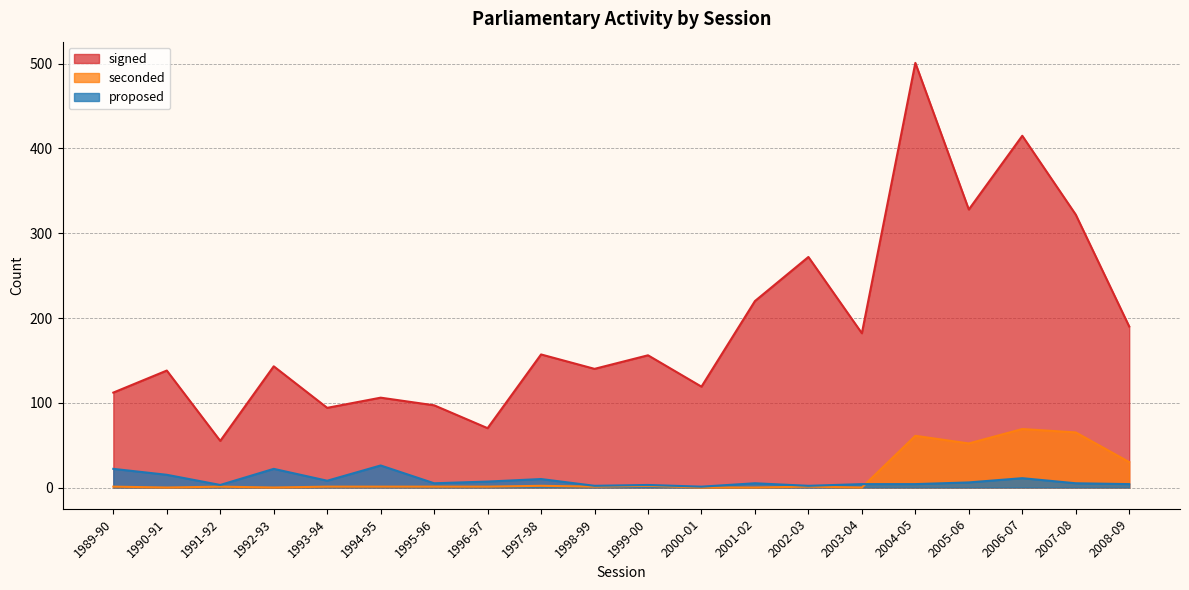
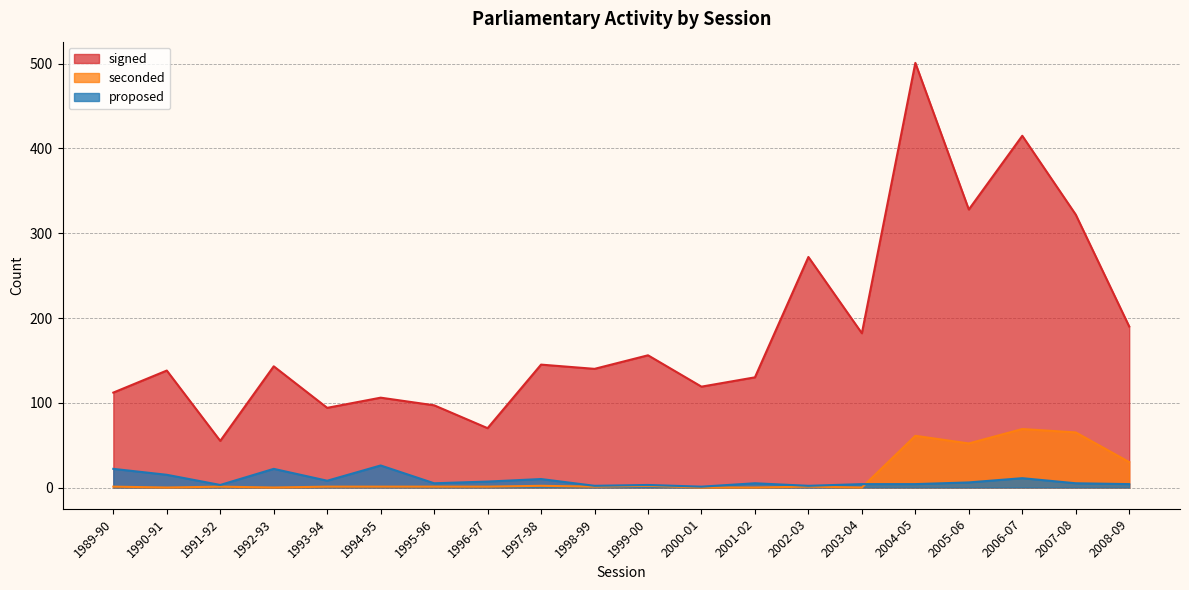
  {
    "signed": {
      "1989-90": 110,
      "1990-91": 140,
      "1991-92": 60,
      "1992-93": 140,
      "1993-94": 90,
      "1994-95": 110,
      "1995-96": 100,
      "1996-97": 70,
-     "1997-98": 160,
+     "1997-98": 150,
      "1998-99": 140,
      "1999-00": 160,
      "2000-01": 120,
-     "2001-02": 220,
+     "2001-02": 130,
      "2002-03": 270,
      "2003-04": 180,
      "2004-05": 500,
      "2005-06": 330,
      "2006-07": 420,
      "2007-08": 320,
      "2008-09": 190
    },
    "seconded": {
      "1989-90": 0,
      "1990-91": 0,
      "1992-93": 0,
      "1993-94": 0,
      "1994-95": 0,
      "1995-96": 0,
      "1996-97": 0,
      "1997-98": 0,
      "2001-02": 0,
      "2003-04": 0,
      "2004-05": 60,
      "2005-06": 50,
      "2006-07": 70,
      "2007-08": 70,
      "2008-09": 30
    },
    "proposed": {
      "1989-90": 20,
      "1990-91": 20,
      "1992-93": 20,
      "1993-94": 10,
      "1994-95": 30,
      "1995-96": 10,
      "1996-97": 10,
      "1997-98": 10,
      "2001-02": 10,
      "2003-04": 0,
      "2004-05": 0,
      "2005-06": 10,
      "2006-07": 10,
      "2007-08": 10,
      "2008-09": 0
    }
  }
